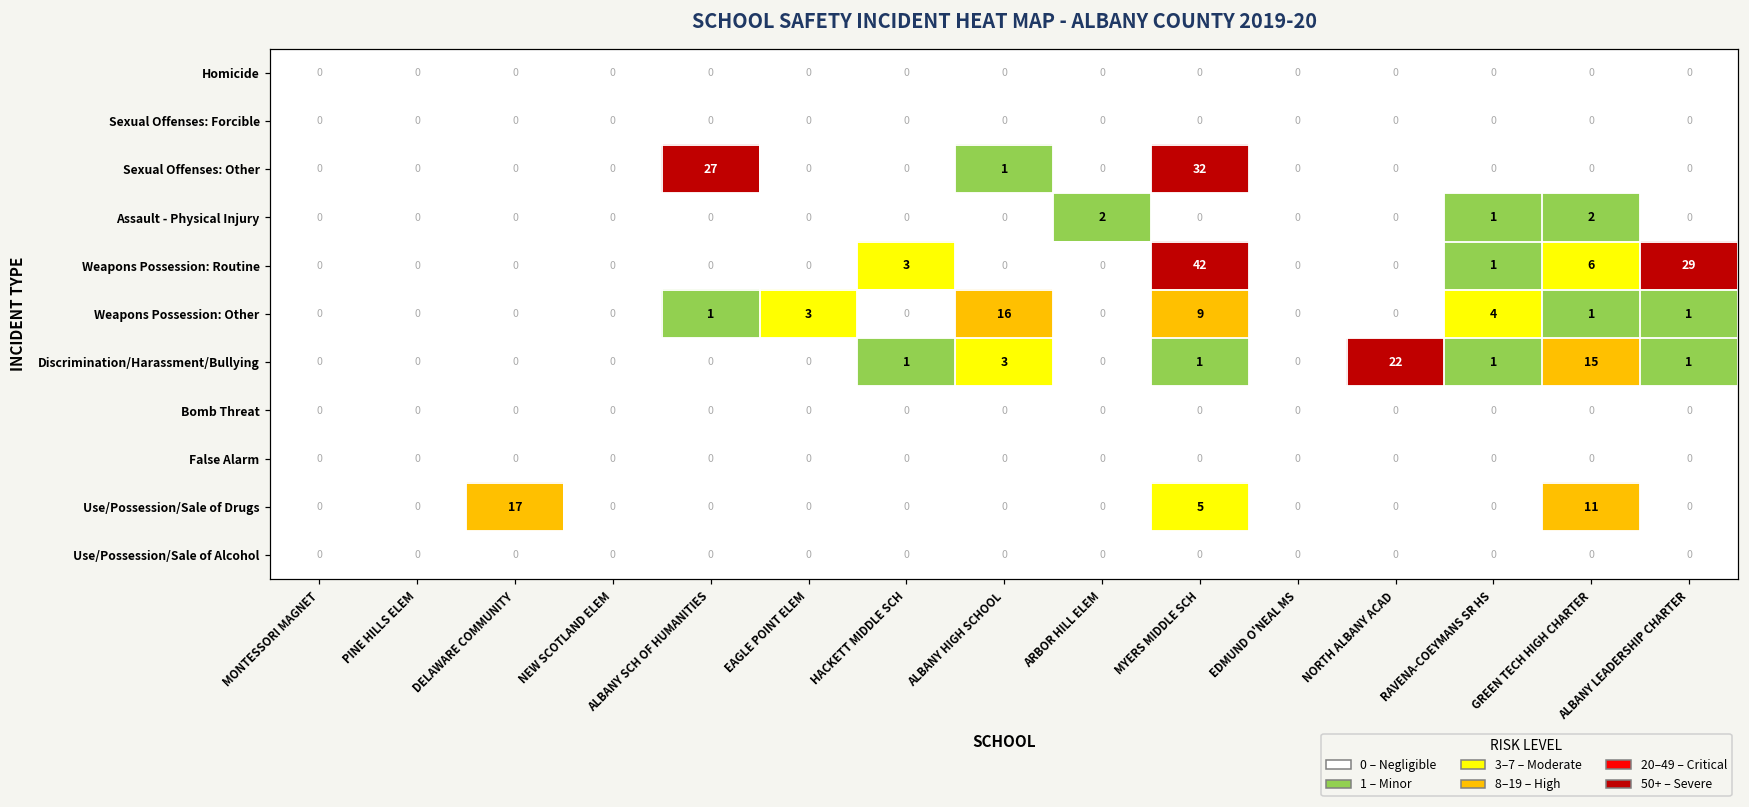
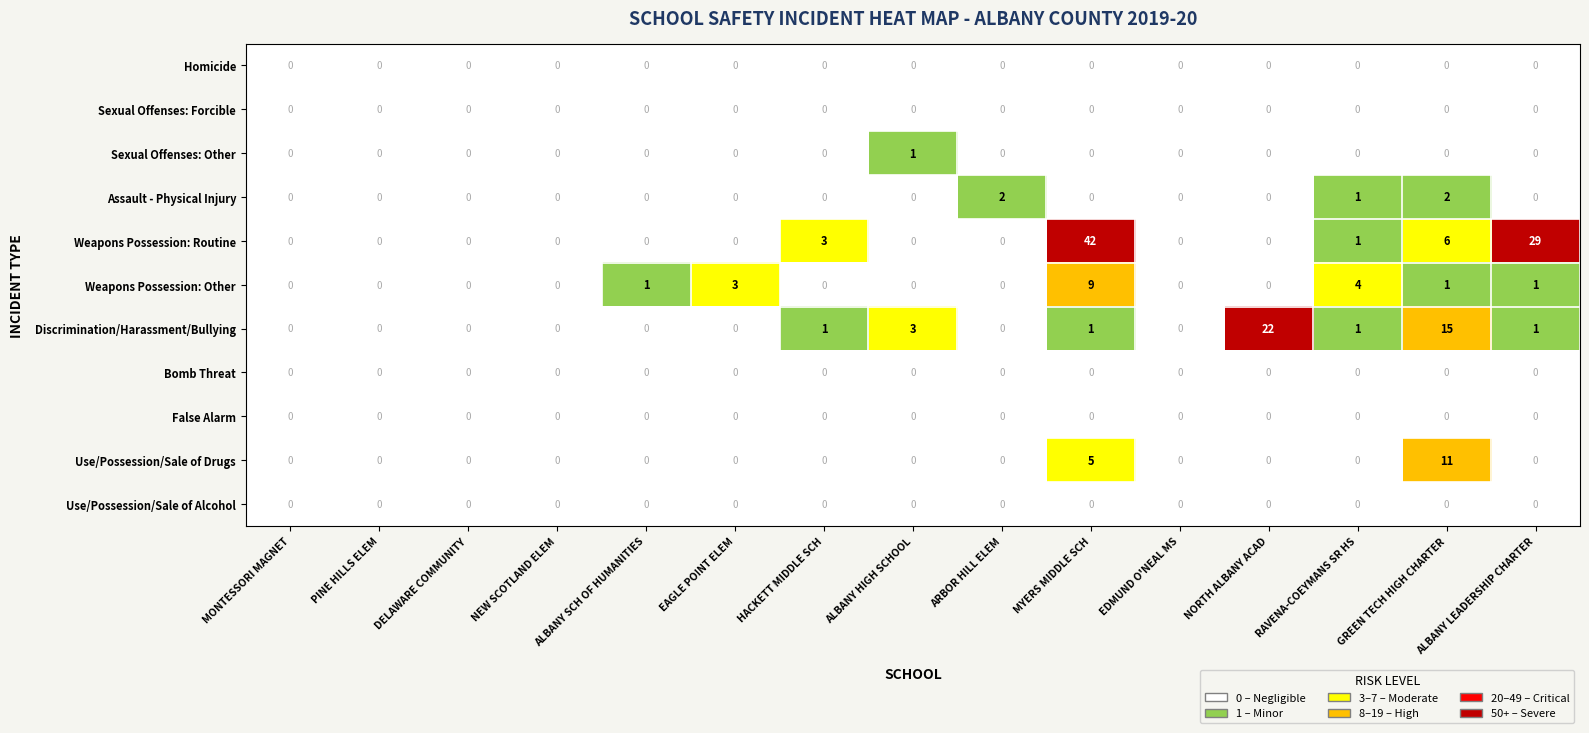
  {
    "Homicide": {
      "MONTESSORI MAGNET": 0,
      "PINE HILLS ELEM": 0,
      "DELAWARE COMMUNITY": 0,
      "NEW SCOTLAND ELEM": 0,
      "ALBANY SCH OF HUMANITIES": 0,
      "EAGLE POINT ELEM": 0,
      "HACKETT MIDDLE SCH": 0,
      "ALBANY HIGH SCHOOL": 0,
      "ARBOR HILL ELEM": 0,
      "MYERS MIDDLE SCH": 0,
      "EDMUND O'NEAL MS": 0,
      "NORTH ALBANY ACAD": 0,
      "RAVENA-COEYMANS SR HS": 0,
      "GREEN TECH HIGH CHARTER": 0,
      "ALBANY LEADERSHIP CHARTER": 0
    },
    "Sexual Offenses: Forcible": {
      "MONTESSORI MAGNET": 0,
      "PINE HILLS ELEM": 0,
      "DELAWARE COMMUNITY": 0,
      "NEW SCOTLAND ELEM": 0,
      "ALBANY SCH OF HUMANITIES": 0,
      "EAGLE POINT ELEM": 0,
      "HACKETT MIDDLE SCH": 0,
      "ALBANY HIGH SCHOOL": 0,
      "ARBOR HILL ELEM": 0,
      "MYERS MIDDLE SCH": 0,
      "EDMUND O'NEAL MS": 0,
      "NORTH ALBANY ACAD": 0,
      "RAVENA-COEYMANS SR HS": 0,
      "GREEN TECH HIGH CHARTER": 0,
      "ALBANY LEADERSHIP CHARTER": 0
    },
    "Sexual Offenses: Other": {
      "MONTESSORI MAGNET": 0,
      "PINE HILLS ELEM": 0,
      "DELAWARE COMMUNITY": 0,
      "NEW SCOTLAND ELEM": 0,
-     "ALBANY SCH OF HUMANITIES": 27,
+     "ALBANY SCH OF HUMANITIES": 0,
      "EAGLE POINT ELEM": 0,
      "HACKETT MIDDLE SCH": 0,
      "ALBANY HIGH SCHOOL": 1,
      "ARBOR HILL ELEM": 0,
-     "MYERS MIDDLE SCH": 32,
+     "MYERS MIDDLE SCH": 0,
      "EDMUND O'NEAL MS": 0,
      "NORTH ALBANY ACAD": 0,
      "RAVENA-COEYMANS SR HS": 0,
      "GREEN TECH HIGH CHARTER": 0,
      "ALBANY LEADERSHIP CHARTER": 0
    },
    "Assault - Physical Injury": {
      "MONTESSORI MAGNET": 0,
      "PINE HILLS ELEM": 0,
      "DELAWARE COMMUNITY": 0,
      "NEW SCOTLAND ELEM": 0,
      "ALBANY SCH OF HUMANITIES": 0,
      "EAGLE POINT ELEM": 0,
      "HACKETT MIDDLE SCH": 0,
      "ALBANY HIGH SCHOOL": 0,
      "ARBOR HILL ELEM": 2,
      "MYERS MIDDLE SCH": 0,
      "EDMUND O'NEAL MS": 0,
      "NORTH ALBANY ACAD": 0,
      "RAVENA-COEYMANS SR HS": 1,
      "GREEN TECH HIGH CHARTER": 2,
      "ALBANY LEADERSHIP CHARTER": 0
    },
    "Weapons Possession: Routine": {
      "MONTESSORI MAGNET": 0,
      "PINE HILLS ELEM": 0,
      "DELAWARE COMMUNITY": 0,
      "NEW SCOTLAND ELEM": 0,
      "ALBANY SCH OF HUMANITIES": 0,
      "EAGLE POINT ELEM": 0,
      "HACKETT MIDDLE SCH": 3,
      "ALBANY HIGH SCHOOL": 0,
      "ARBOR HILL ELEM": 0,
      "MYERS MIDDLE SCH": 42,
      "EDMUND O'NEAL MS": 0,
      "NORTH ALBANY ACAD": 0,
      "RAVENA-COEYMANS SR HS": 1,
      "GREEN TECH HIGH CHARTER": 6,
      "ALBANY LEADERSHIP CHARTER": 29
    },
    "Weapons Possession: Other": {
      "MONTESSORI MAGNET": 0,
      "PINE HILLS ELEM": 0,
      "DELAWARE COMMUNITY": 0,
      "NEW SCOTLAND ELEM": 0,
      "ALBANY SCH OF HUMANITIES": 1,
      "EAGLE POINT ELEM": 3,
      "HACKETT MIDDLE SCH": 0,
-     "ALBANY HIGH SCHOOL": 16,
+     "ALBANY HIGH SCHOOL": 0,
      "ARBOR HILL ELEM": 0,
      "MYERS MIDDLE SCH": 9,
      "EDMUND O'NEAL MS": 0,
      "NORTH ALBANY ACAD": 0,
      "RAVENA-COEYMANS SR HS": 4,
      "GREEN TECH HIGH CHARTER": 1,
      "ALBANY LEADERSHIP CHARTER": 1
    },
    "Discrimination/Harassment/Bullying": {
      "MONTESSORI MAGNET": 0,
      "PINE HILLS ELEM": 0,
      "DELAWARE COMMUNITY": 0,
      "NEW SCOTLAND ELEM": 0,
      "ALBANY SCH OF HUMANITIES": 0,
      "EAGLE POINT ELEM": 0,
      "HACKETT MIDDLE SCH": 1,
      "ALBANY HIGH SCHOOL": 3,
      "ARBOR HILL ELEM": 0,
      "MYERS MIDDLE SCH": 1,
      "EDMUND O'NEAL MS": 0,
      "NORTH ALBANY ACAD": 22,
      "RAVENA-COEYMANS SR HS": 1,
      "GREEN TECH HIGH CHARTER": 15,
      "ALBANY LEADERSHIP CHARTER": 1
    },
    "Bomb Threat": {
      "MONTESSORI MAGNET": 0,
      "PINE HILLS ELEM": 0,
      "DELAWARE COMMUNITY": 0,
      "NEW SCOTLAND ELEM": 0,
      "ALBANY SCH OF HUMANITIES": 0,
      "EAGLE POINT ELEM": 0,
      "HACKETT MIDDLE SCH": 0,
      "ALBANY HIGH SCHOOL": 0,
      "ARBOR HILL ELEM": 0,
      "MYERS MIDDLE SCH": 0,
      "EDMUND O'NEAL MS": 0,
      "NORTH ALBANY ACAD": 0,
      "RAVENA-COEYMANS SR HS": 0,
      "GREEN TECH HIGH CHARTER": 0,
      "ALBANY LEADERSHIP CHARTER": 0
    },
    "False Alarm": {
      "MONTESSORI MAGNET": 0,
      "PINE HILLS ELEM": 0,
      "DELAWARE COMMUNITY": 0,
      "NEW SCOTLAND ELEM": 0,
      "ALBANY SCH OF HUMANITIES": 0,
      "EAGLE POINT ELEM": 0,
      "HACKETT MIDDLE SCH": 0,
      "ALBANY HIGH SCHOOL": 0,
      "ARBOR HILL ELEM": 0,
      "MYERS MIDDLE SCH": 0,
      "EDMUND O'NEAL MS": 0,
      "NORTH ALBANY ACAD": 0,
      "RAVENA-COEYMANS SR HS": 0,
      "GREEN TECH HIGH CHARTER": 0,
      "ALBANY LEADERSHIP CHARTER": 0
    },
    "Use/Possession/Sale of Drugs": {
      "MONTESSORI MAGNET": 0,
      "PINE HILLS ELEM": 0,
-     "DELAWARE COMMUNITY": 17,
+     "DELAWARE COMMUNITY": 0,
      "NEW SCOTLAND ELEM": 0,
      "ALBANY SCH OF HUMANITIES": 0,
      "EAGLE POINT ELEM": 0,
      "HACKETT MIDDLE SCH": 0,
      "ALBANY HIGH SCHOOL": 0,
      "ARBOR HILL ELEM": 0,
      "MYERS MIDDLE SCH": 5,
      "EDMUND O'NEAL MS": 0,
      "NORTH ALBANY ACAD": 0,
      "RAVENA-COEYMANS SR HS": 0,
      "GREEN TECH HIGH CHARTER": 11,
      "ALBANY LEADERSHIP CHARTER": 0
    },
    "Use/Possession/Sale of Alcohol": {
      "MONTESSORI MAGNET": 0,
      "PINE HILLS ELEM": 0,
      "DELAWARE COMMUNITY": 0,
      "NEW SCOTLAND ELEM": 0,
      "ALBANY SCH OF HUMANITIES": 0,
      "EAGLE POINT ELEM": 0,
      "HACKETT MIDDLE SCH": 0,
      "ALBANY HIGH SCHOOL": 0,
      "ARBOR HILL ELEM": 0,
      "MYERS MIDDLE SCH": 0,
      "EDMUND O'NEAL MS": 0,
      "NORTH ALBANY ACAD": 0,
      "RAVENA-COEYMANS SR HS": 0,
      "GREEN TECH HIGH CHARTER": 0,
      "ALBANY LEADERSHIP CHARTER": 0
    }
  }
